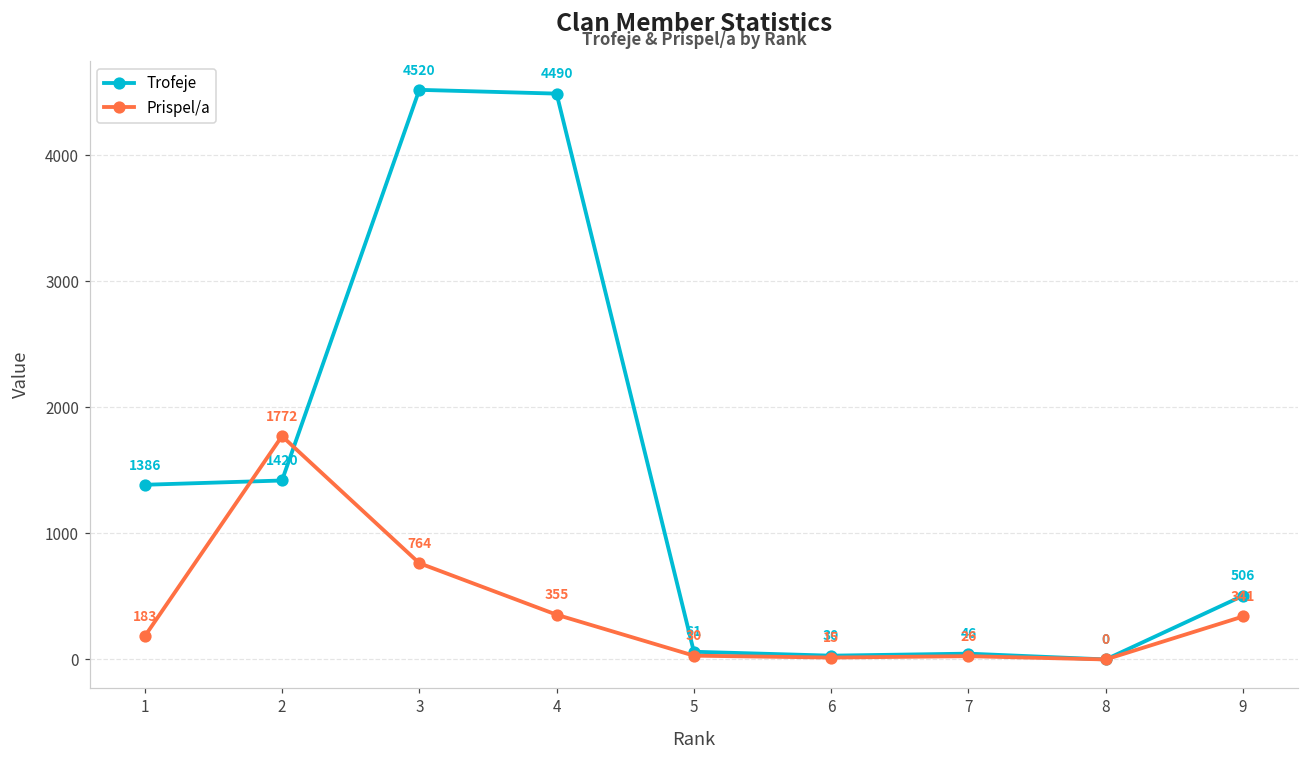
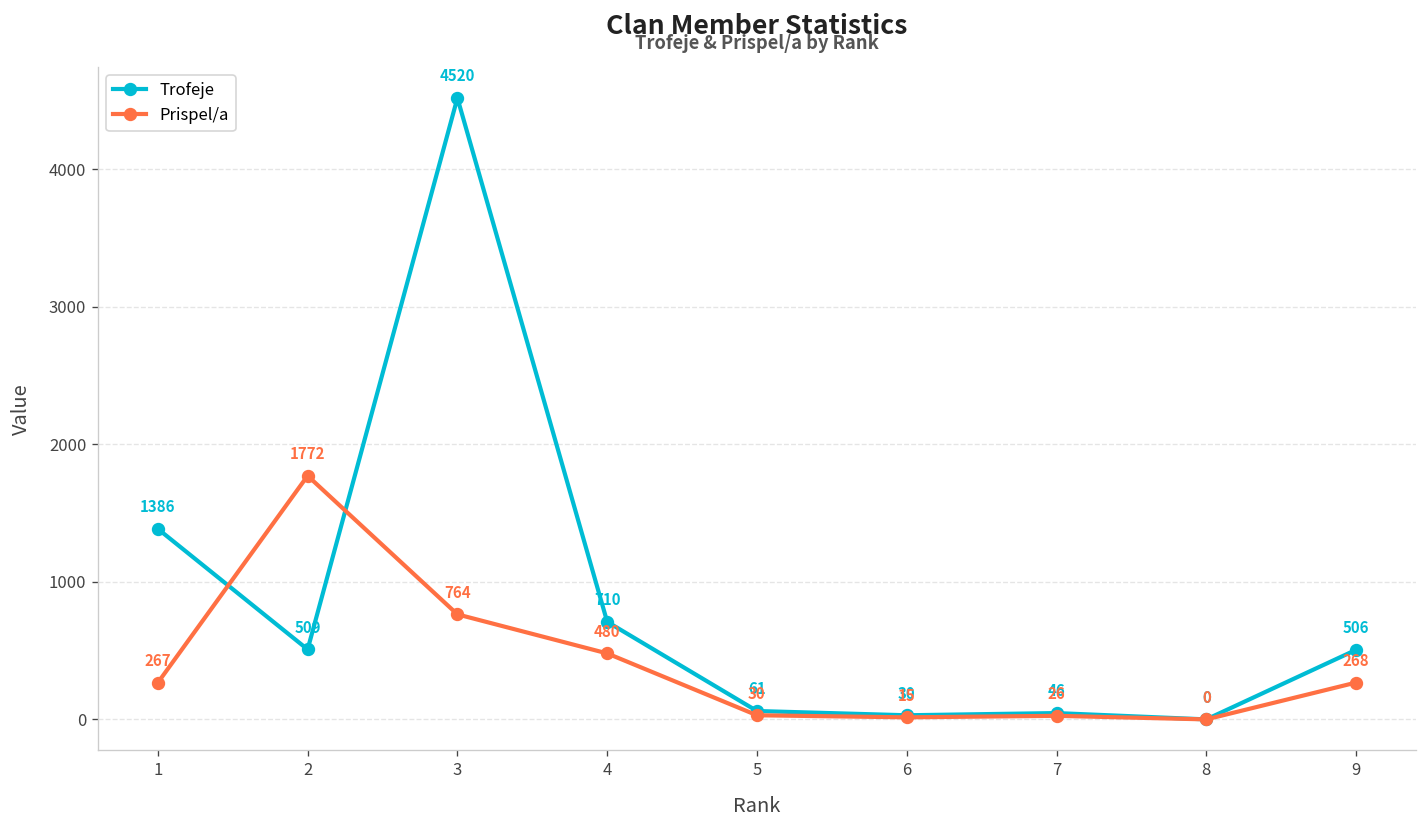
  {
    "Trofeje": {
      "1": 1386,
-     "2": 1420,
+     "2": 509,
      "3": 4520,
-     "4": 4490,
+     "4": 710,
      "9": 506
    },
    "Prispel/a": {
-     "1": 183,
+     "1": 267,
      "2": 1772,
      "3": 764,
-     "4": 355,
-     "9": 341
+     "4": 480,
+     "9": 268
    }
  }
